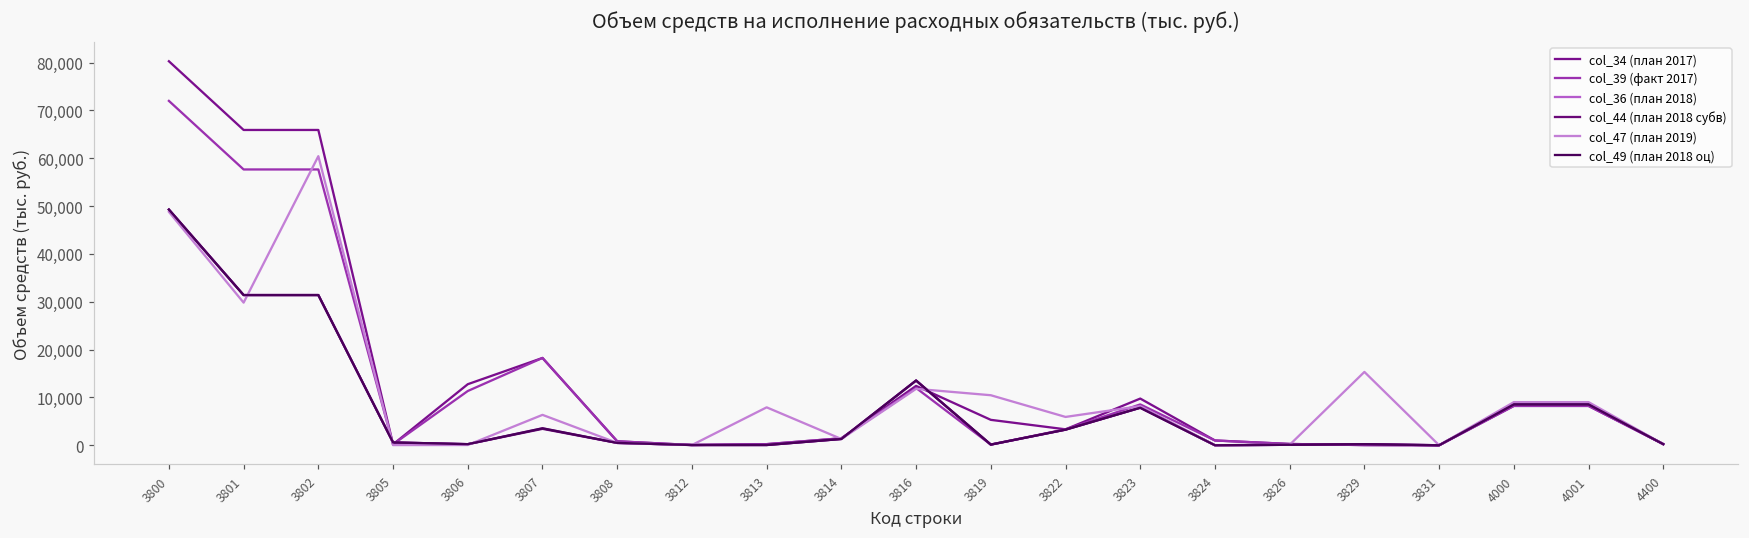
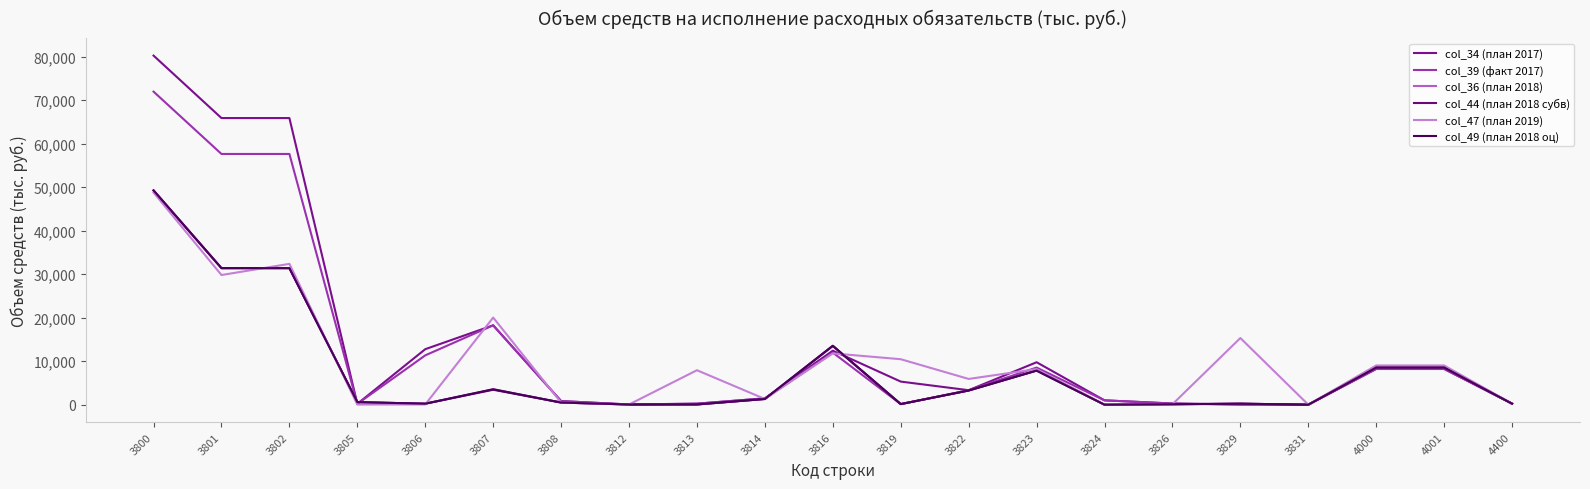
  {
    "col_47 (план 2019)": {
      "3801": "30,000",
-     "3802": "60,000",
-     "3807": "6,000",
+     "3802": "32,000",
+     "3807": "20,000",
      "3813": "8,000",
      "3819": "10,000",
      "3822": "6,000",
      "3829": "15,000"
    }
  }
